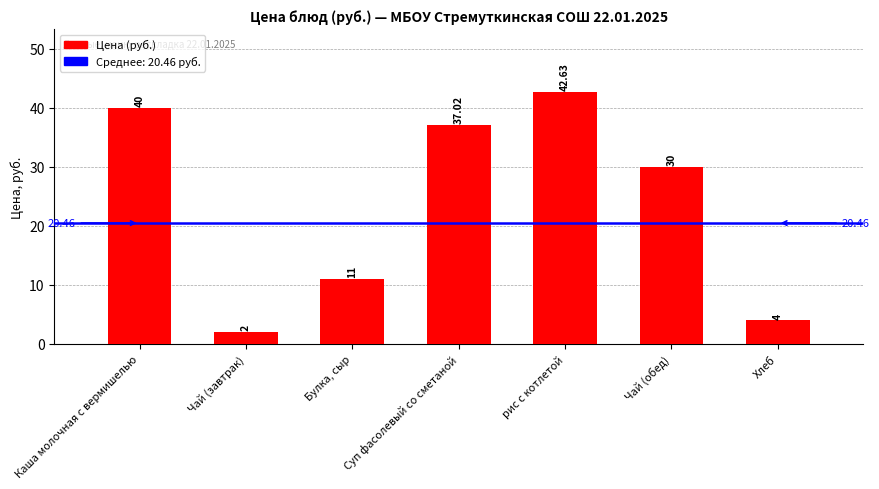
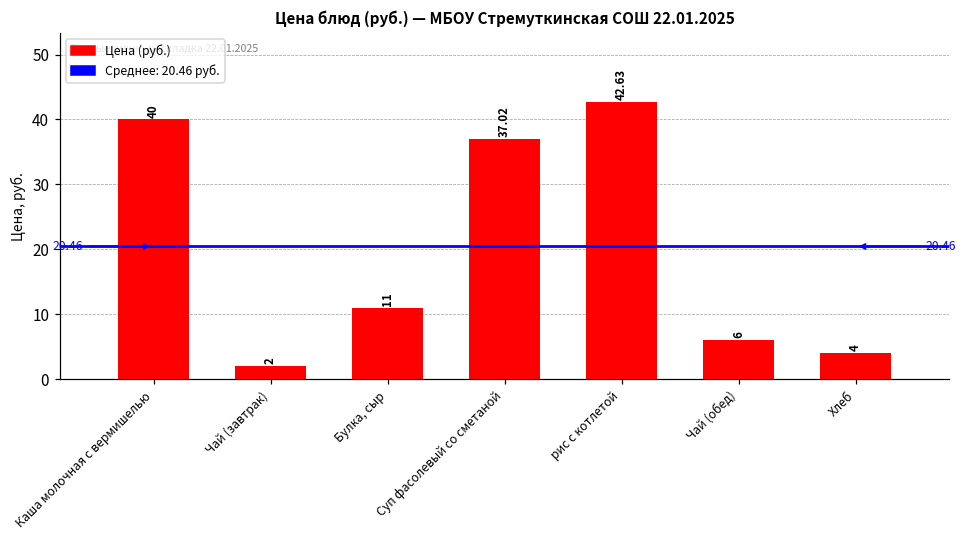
  {
    "Каша молочная с вермишелью": 40,
    "Чай (завтрак)": 2,
    "Булка, сыр": 11,
    "Суп фасолевый со сметаной": 37.02,
    "рис с котлетой": 42.63,
-   "Чай (обед)": 30,
+   "Чай (обед)": 6,
    "Хлеб": 4
  }
